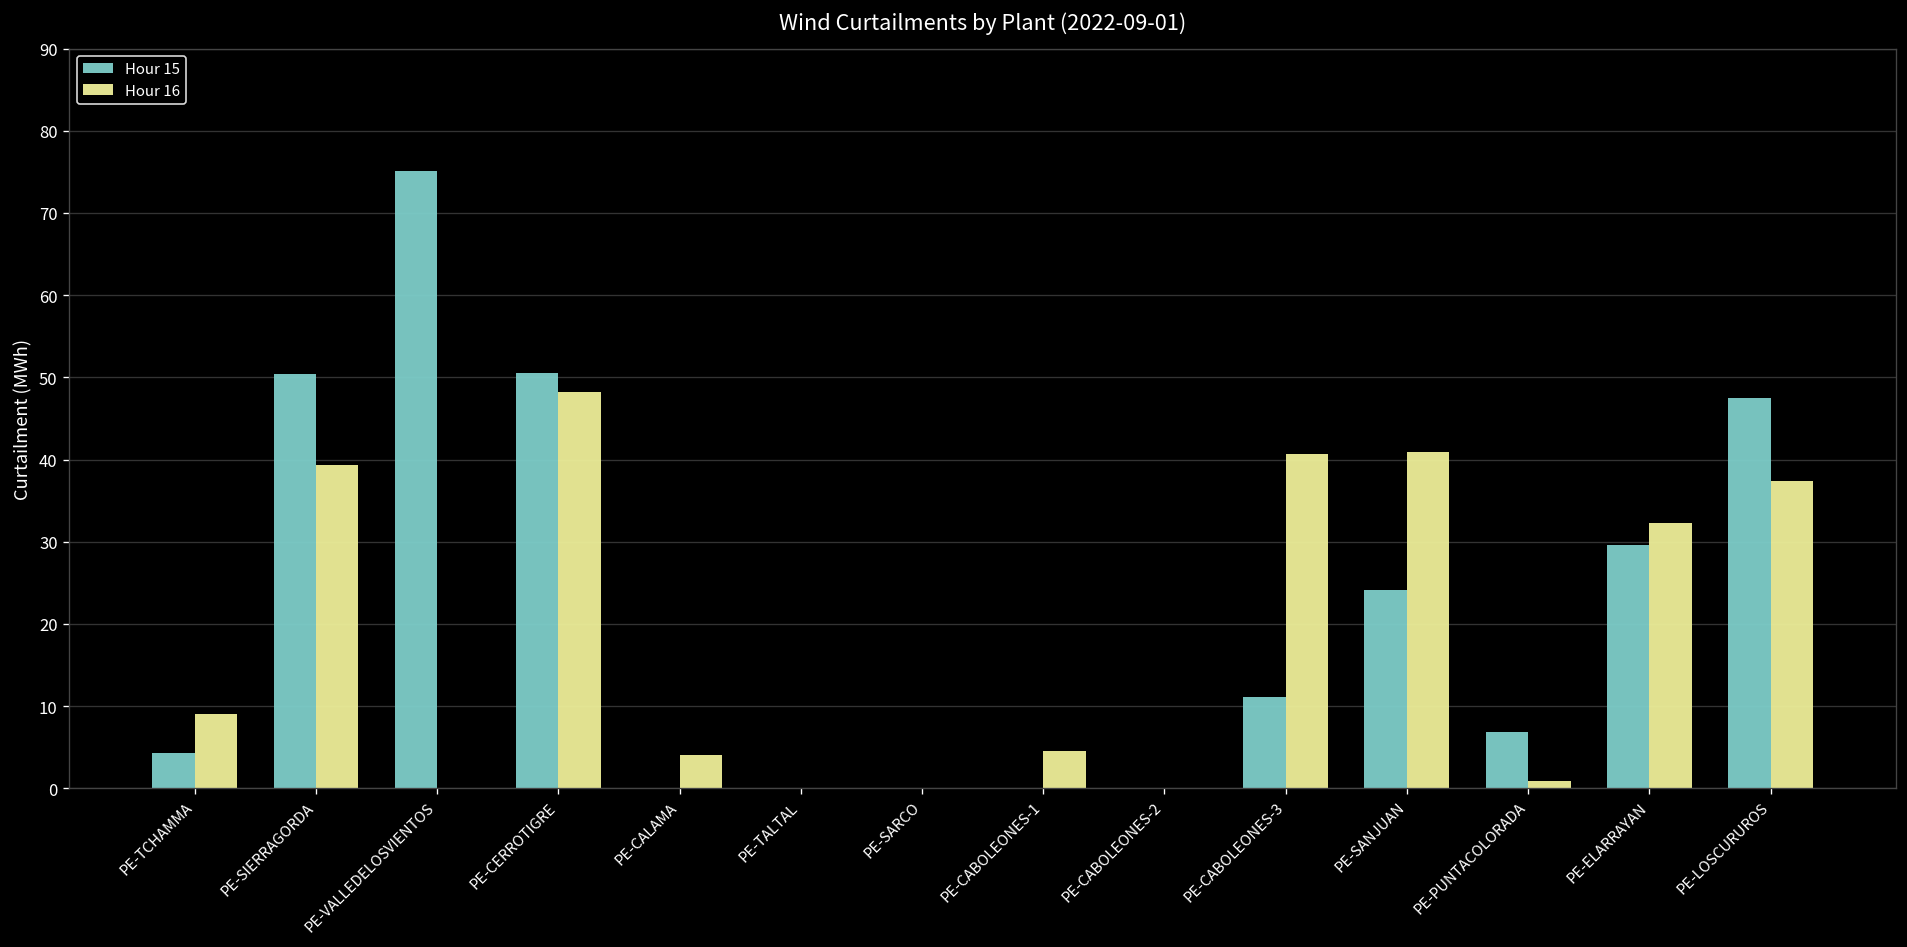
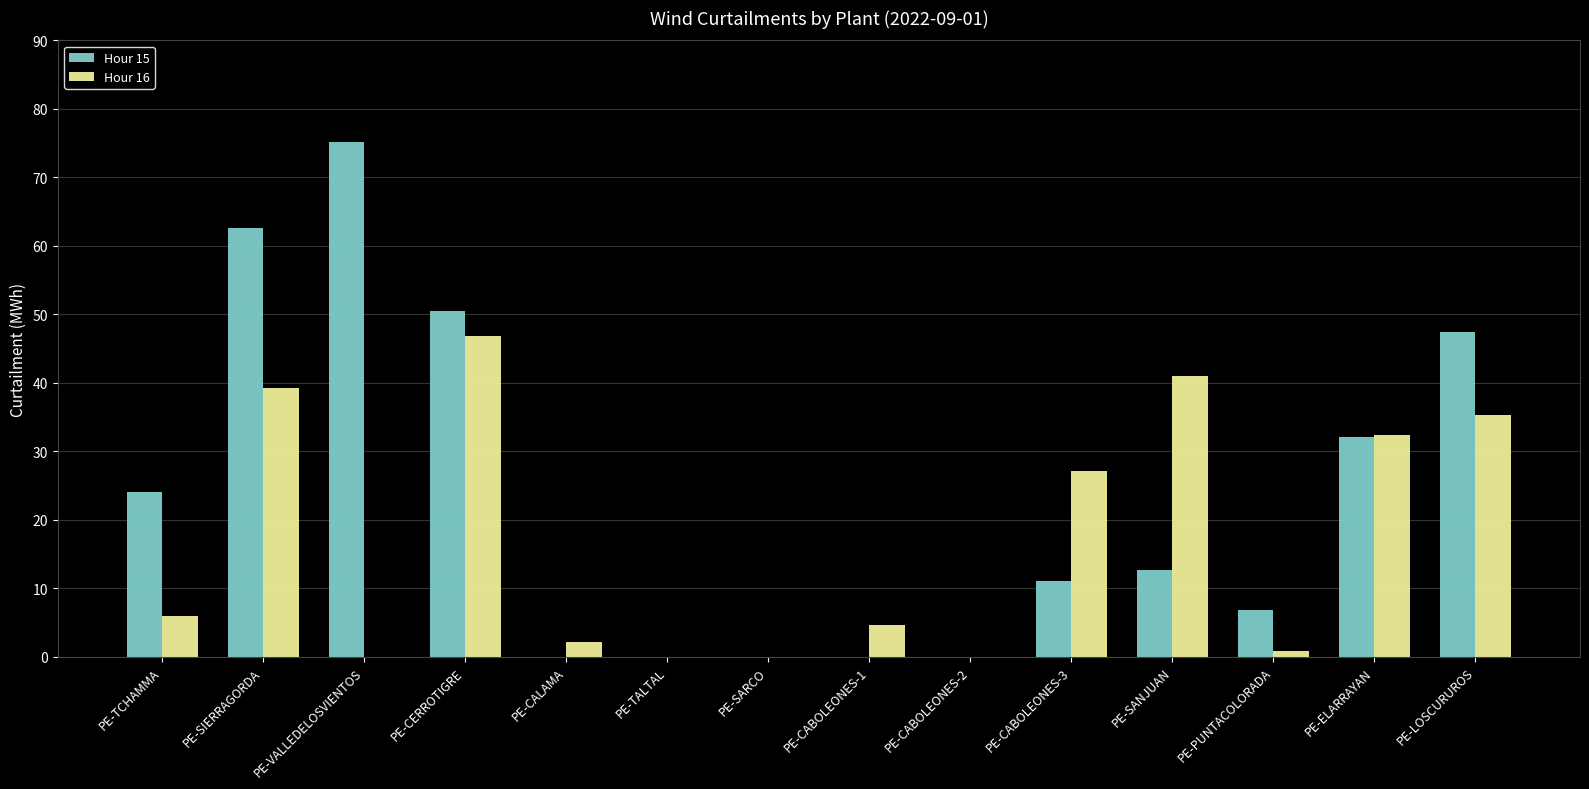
  {
    "Hour 15": {
-     "PE-TCHAMMA": 4,
-     "PE-SIERRAGORDA": 50,
+     "PE-TCHAMMA": 24,
+     "PE-SIERRAGORDA": 63,
      "PE-VALLEDELOSVIENTOS": 75,
      "PE-CERROTIGRE": 51,
      "PE-CALAMA": 0,
      "PE-TALTAL": 0,
      "PE-SARCO": 0,
      "PE-CABOLEONES-1": 0,
      "PE-CABOLEONES-2": 0,
      "PE-CABOLEONES-3": 11,
-     "PE-SANJUAN": 24,
+     "PE-SANJUAN": 13,
      "PE-PUNTACOLORADA": 7,
-     "PE-ELARRAYAN": 30,
+     "PE-ELARRAYAN": 32,
      "PE-LOSCURUROS": 47
    },
    "Hour 16": {
-     "PE-TCHAMMA": 9,
+     "PE-TCHAMMA": 6,
      "PE-SIERRAGORDA": 39,
      "PE-VALLEDELOSVIENTOS": 0,
-     "PE-CERROTIGRE": 48,
-     "PE-CALAMA": 4,
+     "PE-CERROTIGRE": 47,
+     "PE-CALAMA": 2,
      "PE-TALTAL": 0,
      "PE-SARCO": 0,
      "PE-CABOLEONES-1": 5,
      "PE-CABOLEONES-2": 0,
-     "PE-CABOLEONES-3": 41,
+     "PE-CABOLEONES-3": 27,
      "PE-SANJUAN": 41,
      "PE-PUNTACOLORADA": 1,
      "PE-ELARRAYAN": 32,
-     "PE-LOSCURUROS": 37
+     "PE-LOSCURUROS": 35
    }
  }
